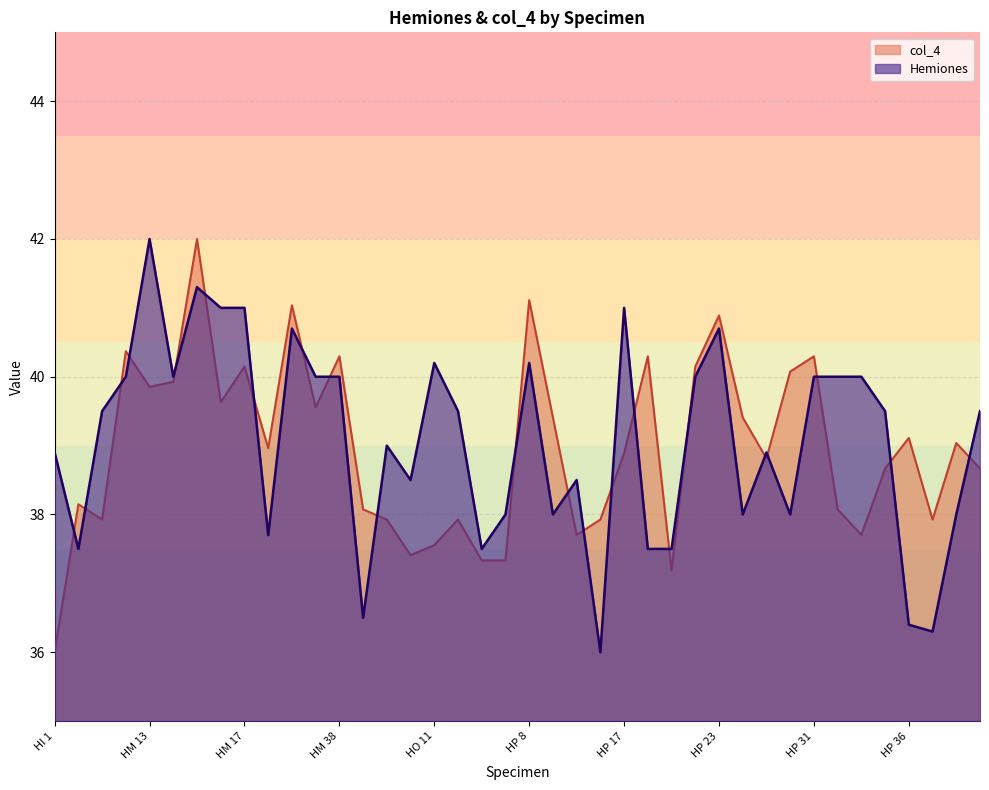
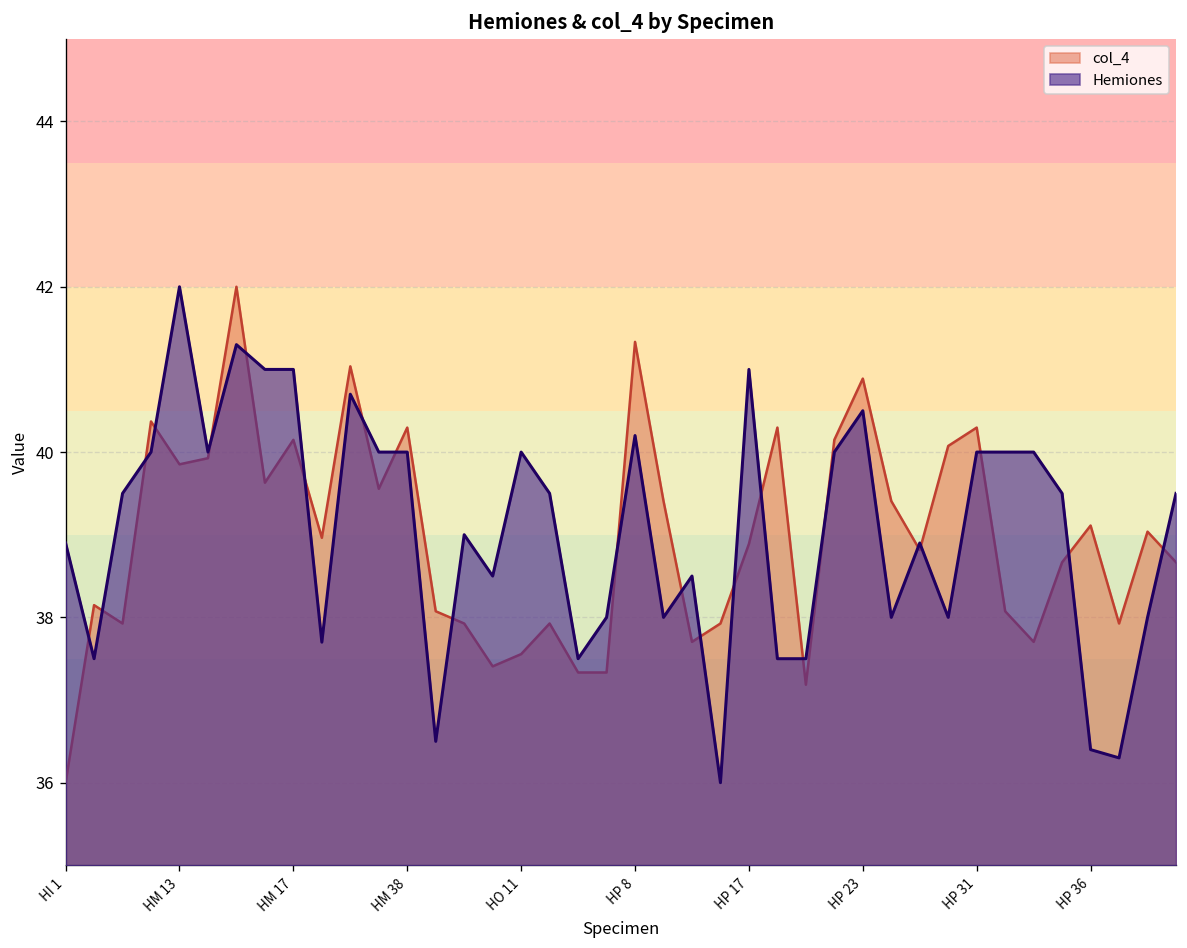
  {
    "col_4": {
      "HI 1": 36.0,
      "HM 13": 39.9,
      "HM 17": 40.1,
      "HM 38": 40.3,
      "HO 11": 37.6,
-     "HP 8": 41.1,
+     "HP 8": 41.3,
      "HP 17": 38.9,
      "HP 23": 40.9,
      "HP 31": 40.3,
      "HP 36": 39.1
    },
    "Hemiones": {
      "HI 1": 38.9,
      "HM 13": 42.0,
      "HM 17": 41.0,
      "HM 38": 40.0,
-     "HO 11": 40.2,
+     "HO 11": 40.0,
      "HP 8": 40.2,
      "HP 17": 41.0,
-     "HP 23": 40.7,
+     "HP 23": 40.5,
      "HP 31": 40.0,
      "HP 36": 36.4
    }
  }
